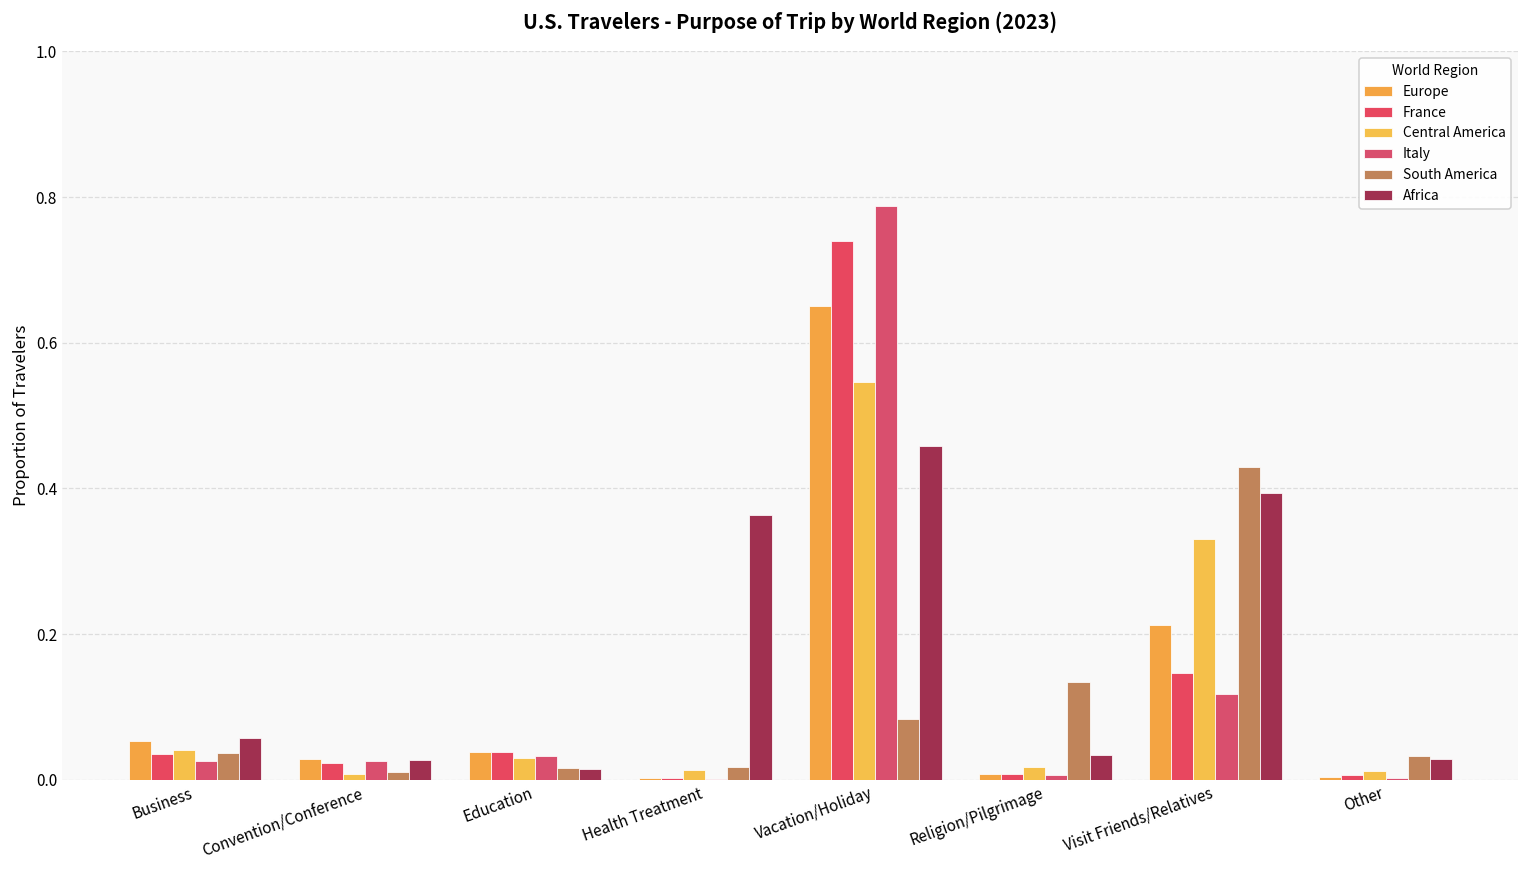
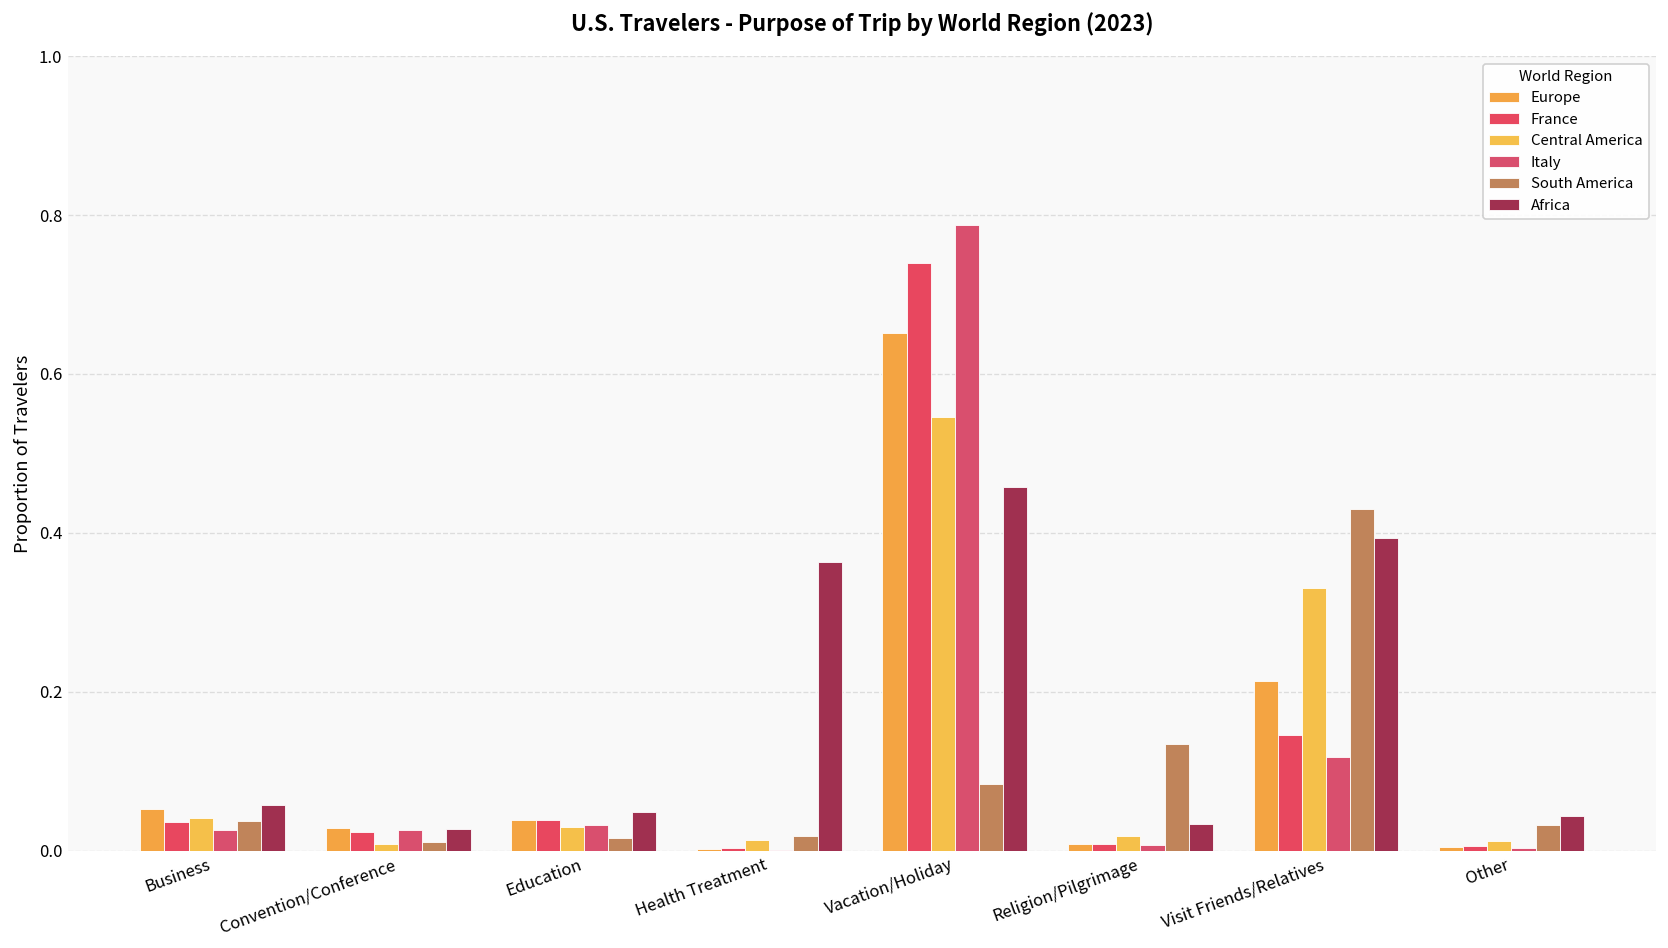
  {
    "South America": {
      "Business": 0.04,
      "Convention/Conference": 0.01,
      "Education": 0.02,
      "Health Treatment": 0.02,
      "Vacation/Holiday": 0.08,
      "Religion/Pilgrimage": 0.13,
      "Visit Friends/Relatives": 0.43,
      "Other": 0.03
    },
    "Africa": {
      "Business": 0.06,
      "Convention/Conference": 0.03,
-     "Education": 0.02,
+     "Education": 0.05,
      "Health Treatment": 0.36,
      "Vacation/Holiday": 0.46,
      "Religion/Pilgrimage": 0.03,
      "Visit Friends/Relatives": 0.39,
-     "Other": 0.03
+     "Other": 0.04
    }
  }
